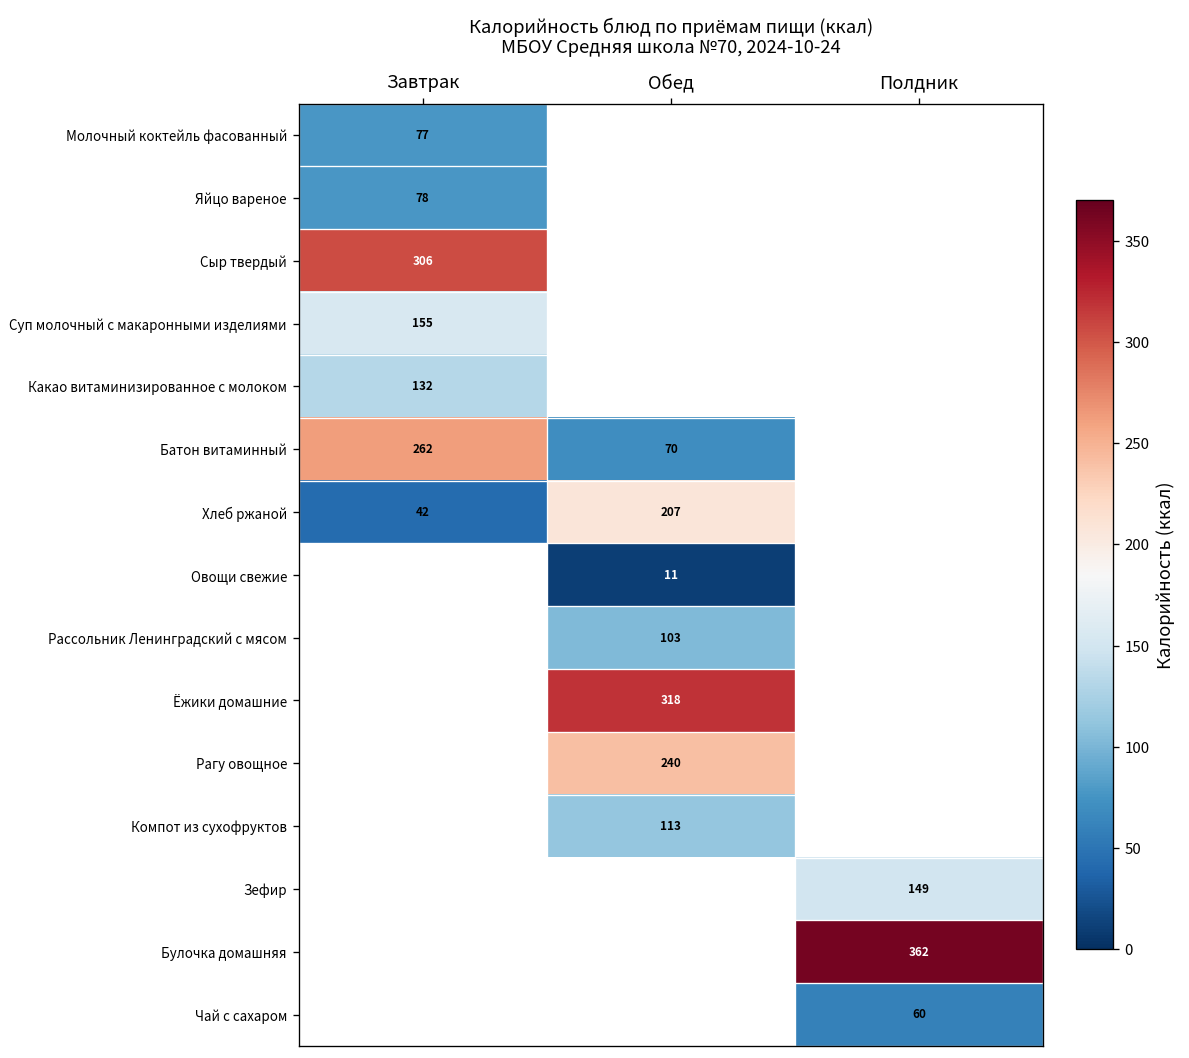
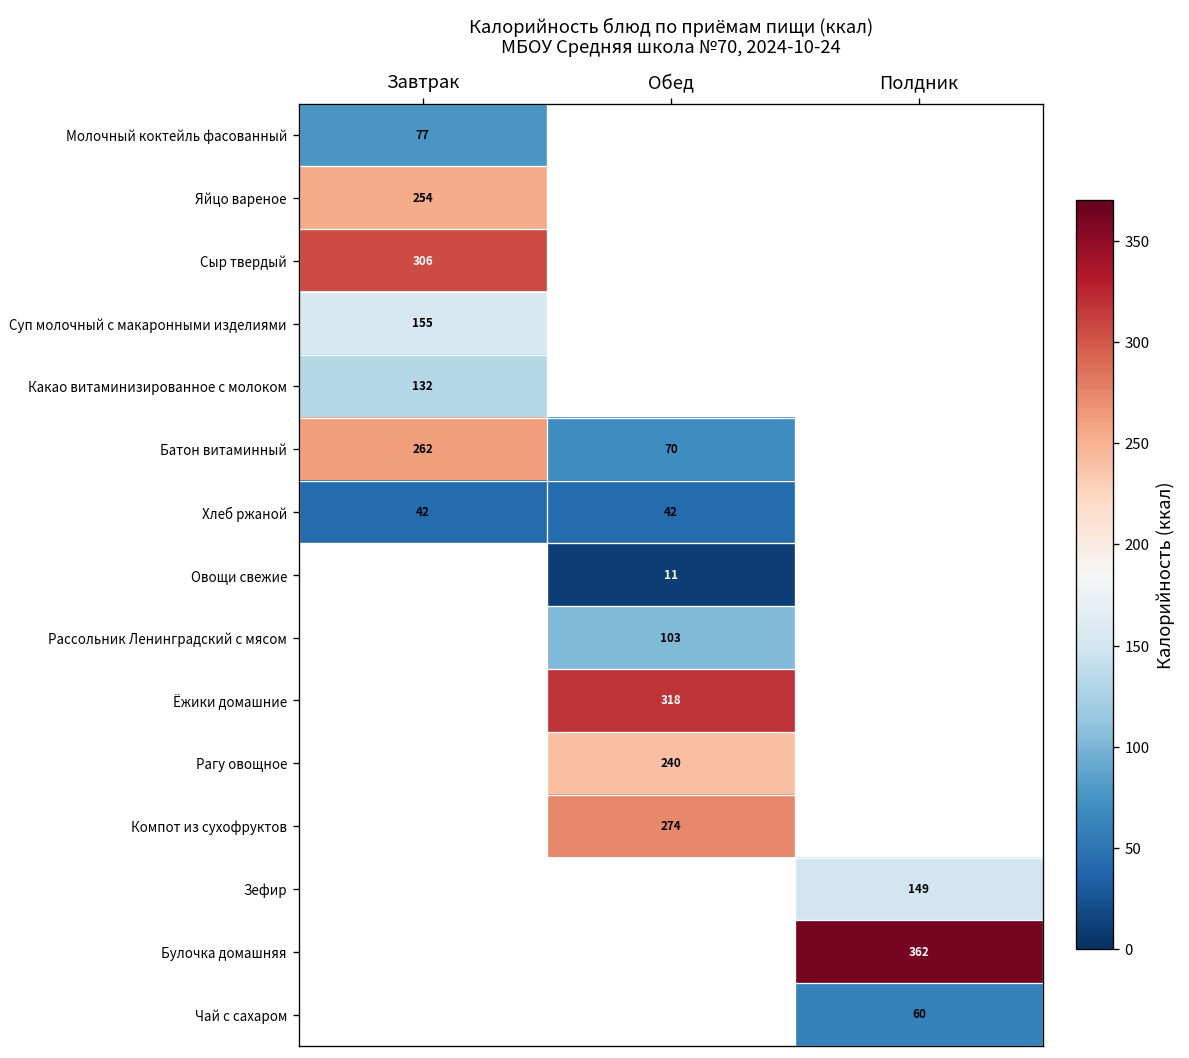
  {
    "Молочный коктейль фасованный": {
      "Завтрак": 77
    },
    "Яйцо вареное": {
-     "Завтрак": 78
+     "Завтрак": 254
    },
    "Сыр твердый": {
      "Завтрак": 306
    },
    "Суп молочный с макаронными изделиями": {
      "Завтрак": 155
    },
    "Какао витаминизированное с молоком": {
      "Завтрак": 132
    },
    "Батон витаминный": {
      "Завтрак": 262,
      "Обед": 70
    },
    "Хлеб ржаной": {
      "Завтрак": 42,
-     "Обед": 207
+     "Обед": 42
    },
    "Овощи свежие": {
      "Обед": 11
    },
    "Рассольник Ленинградский с мясом": {
      "Обед": 103
    },
    "Ёжики домашние": {
      "Обед": 318
    },
    "Рагу овощное": {
      "Обед": 240
    },
    "Компот из сухофруктов": {
-     "Обед": 113
+     "Обед": 274
    },
    "Зефир": {
      "Полдник": 149
    },
    "Булочка домашняя": {
      "Полдник": 362
    },
    "Чай с сахаром": {
      "Полдник": 60
    }
  }
